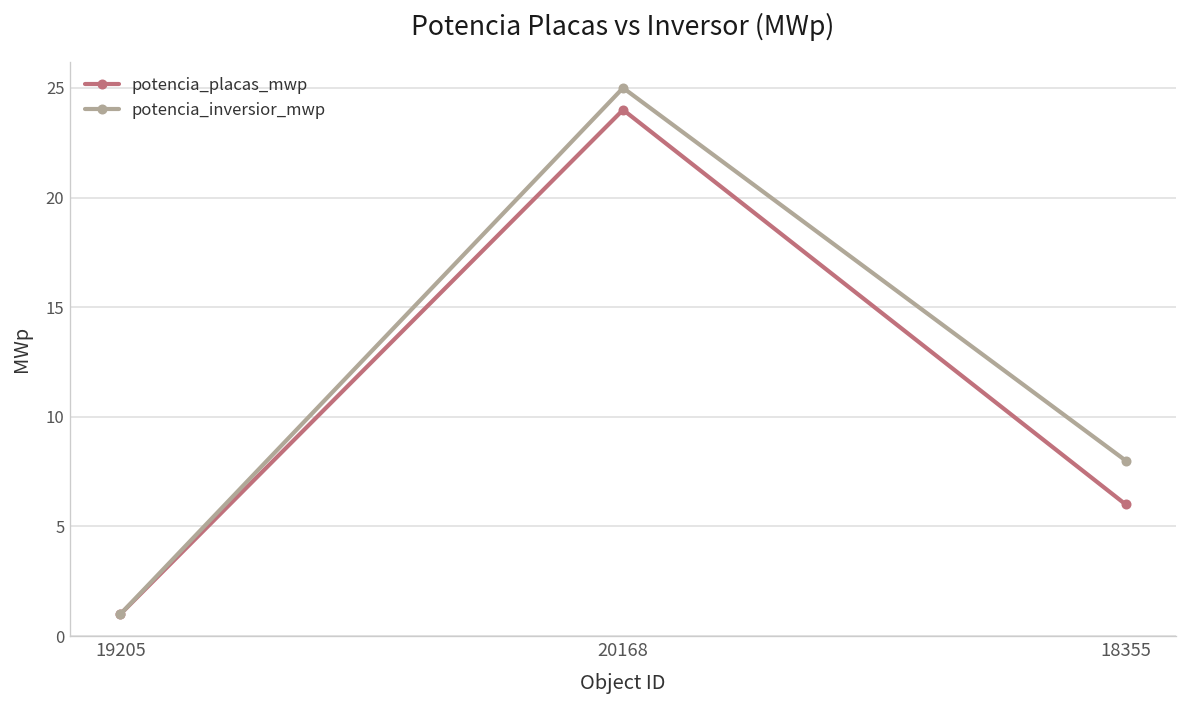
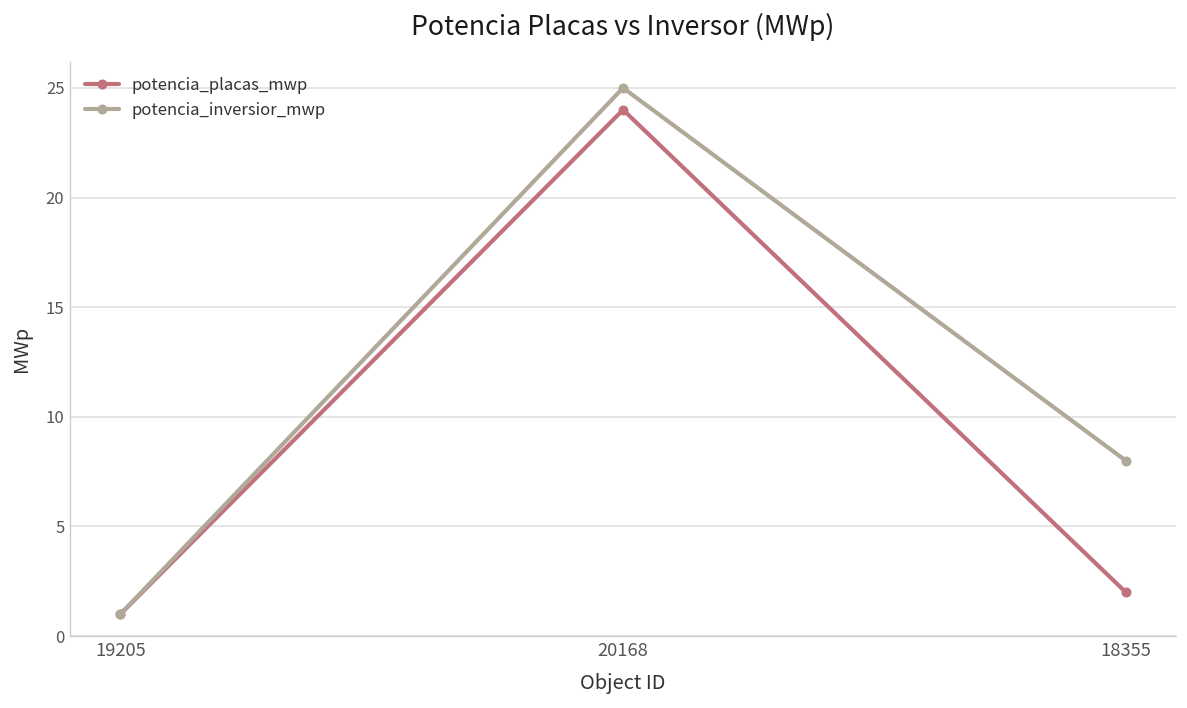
  {
    "potencia_placas_mwp": {
      "20168": 24,
-     "18355": 6
+     "18355": 2
    },
    "potencia_inversior_mwp": {
      "20168": 25,
      "18355": 8
    }
  }
